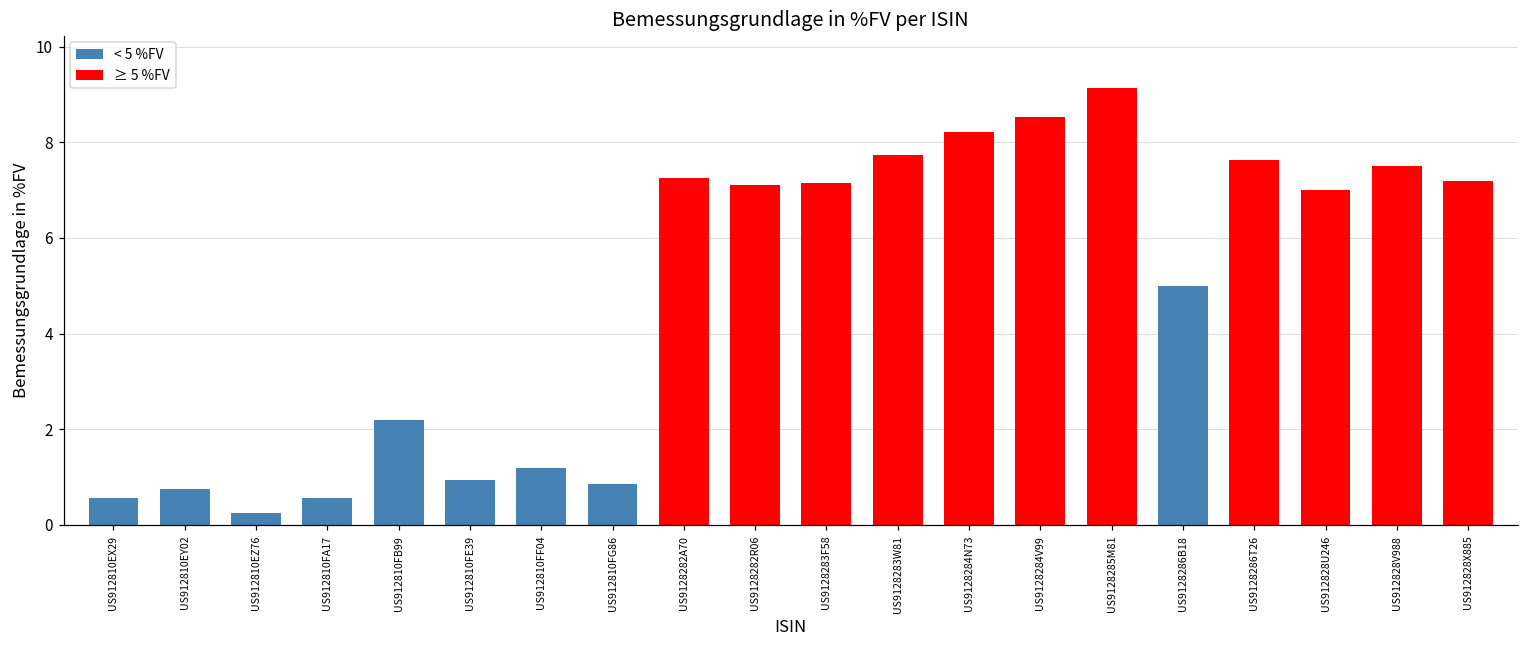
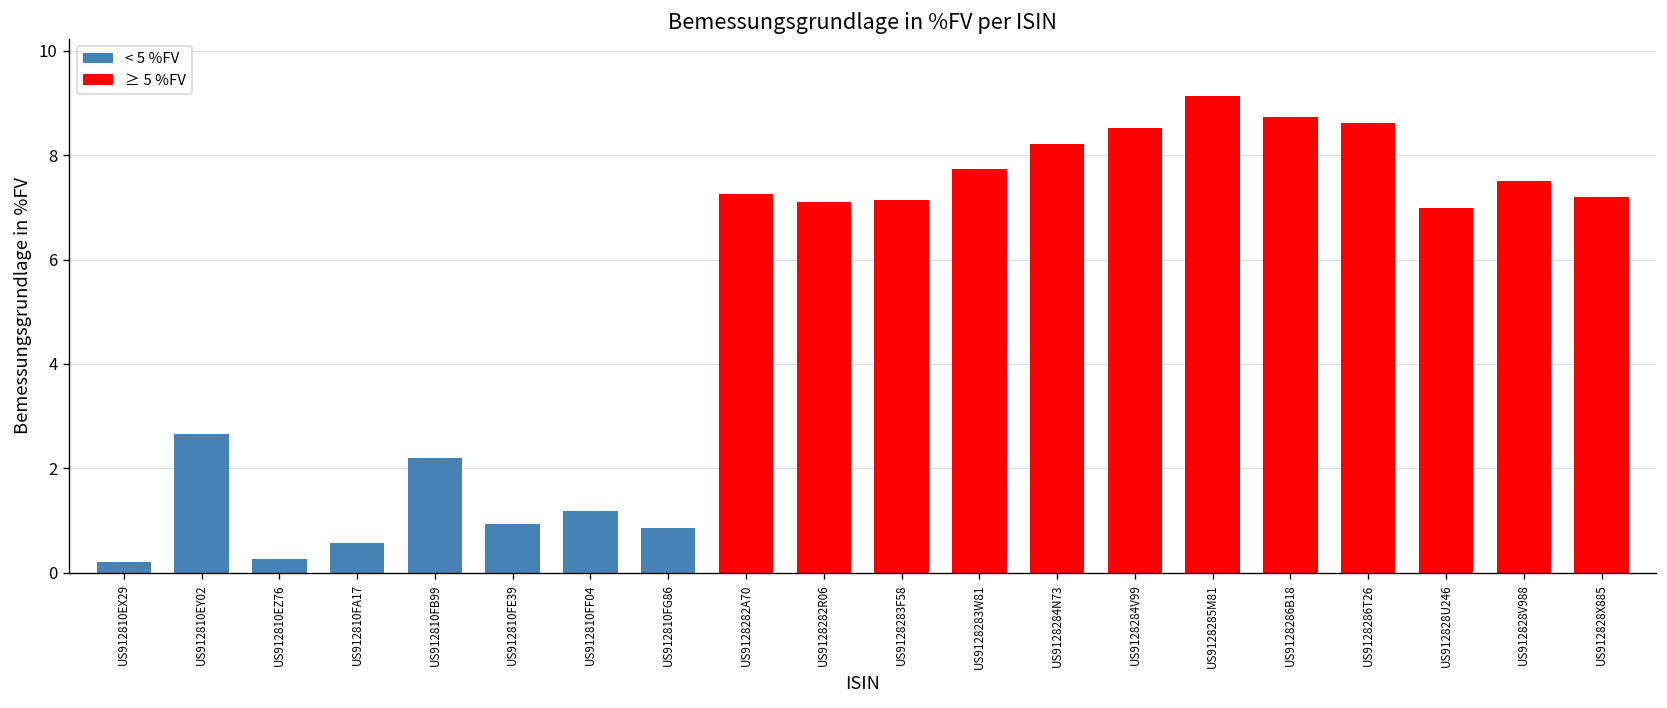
  {
-   "US912810EX29": 0.6,
-   "US912810EY02": 0.7,
+   "US912810EX29": 0.2,
+   "US912810EY02": 2.7,
    "US912810EZ76": 0.3,
    "US912810FA17": 0.6,
    "US912810FB99": 2.2,
    "US912810FE39": 0.9,
    "US912810FF04": 1.2,
    "US912810FG86": 0.9,
    "US9128282A70": 7.3,
    "US9128282R06": 7.1,
    "US9128283F58": 7.1,
    "US9128283W81": 7.7,
    "US9128284N73": 8.2,
    "US9128284V99": 8.5,
    "US9128285M81": 9.1,
-   "US9128286B18": 5.0,
-   "US9128286T26": 7.6,
+   "US9128286B18": 8.7,
+   "US9128286T26": 8.6,
    "US912828U246": 7.0,
    "US912828V988": 7.5,
    "US912828X885": 7.2
  }
